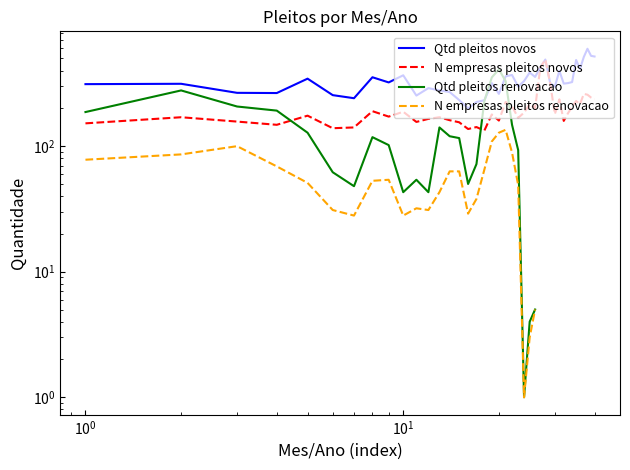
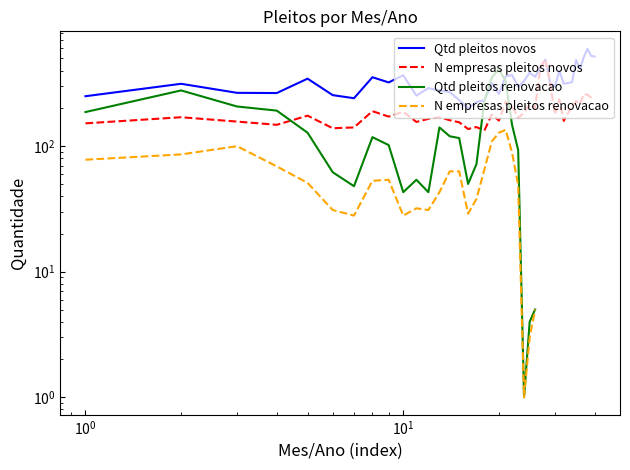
  {
    "Qtd pleitos novos": {
-     "10^0": 310
+     "10^0": 250
    },
    "N empresas pleitos novos": {
      "10^0": 150
    },
    "Qtd pleitos renovacao": {
      "10^0": 190,
      "10^1": 43
    },
    "N empresas pleitos renovacao": {
      "10^0": 80,
      "10^1": 28
    }
  }
